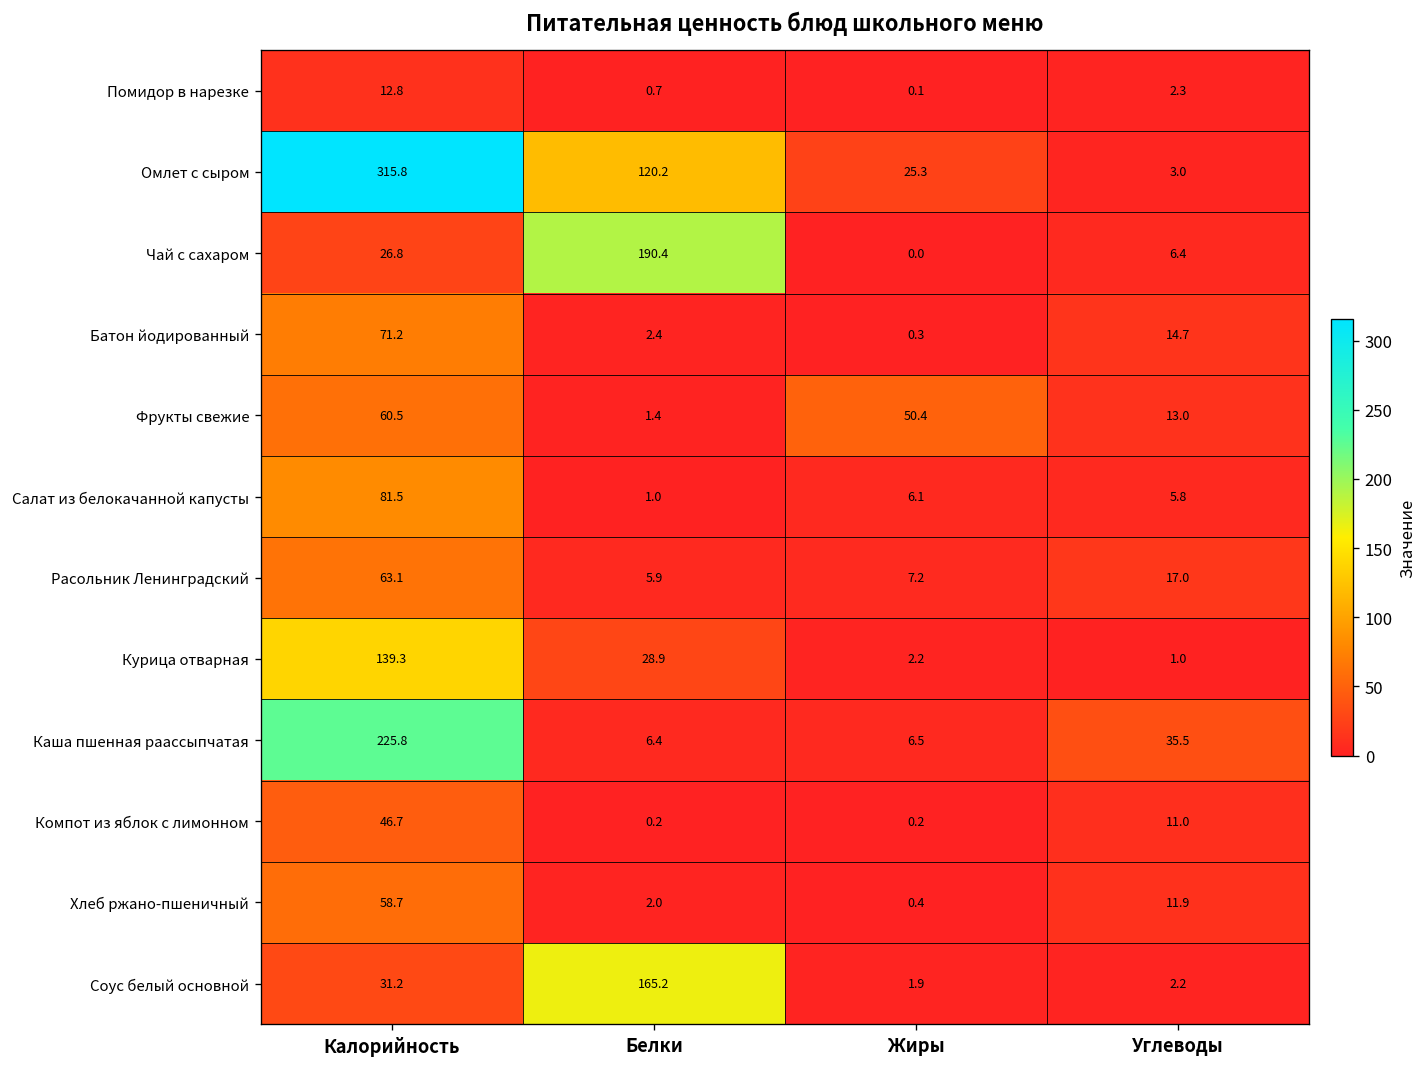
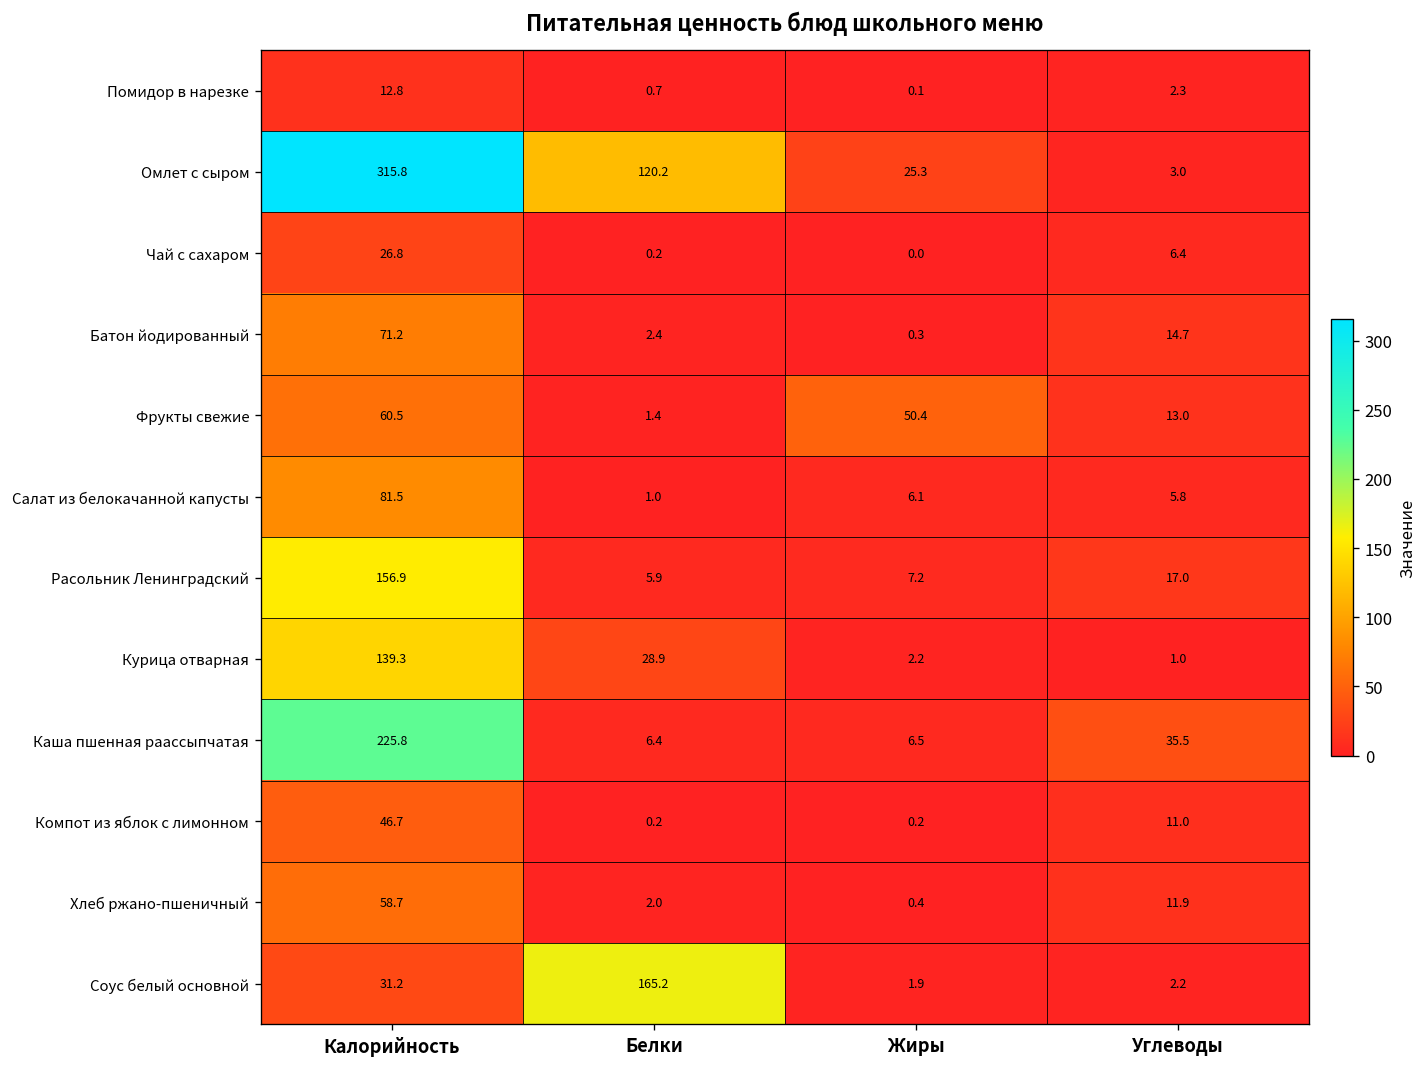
  {
    "Помидор в нарезке": {
      "Калорийность": 12.8,
      "Белки": 0.7,
      "Жиры": 0.1,
      "Углеводы": 2.3
    },
    "Омлет с сыром": {
      "Калорийность": 315.8,
      "Белки": 120.2,
      "Жиры": 25.3,
      "Углеводы": 3.0
    },
    "Чай с сахаром": {
      "Калорийность": 26.8,
-     "Белки": 190.4,
+     "Белки": 0.2,
      "Жиры": 0.0,
      "Углеводы": 6.4
    },
    "Батон йодированный": {
      "Калорийность": 71.2,
      "Белки": 2.4,
      "Жиры": 0.3,
      "Углеводы": 14.7
    },
    "Фрукты свежие": {
      "Калорийность": 60.5,
      "Белки": 1.4,
      "Жиры": 50.4,
      "Углеводы": 13.0
    },
    "Салат из белокачанной капусты": {
      "Калорийность": 81.5,
      "Белки": 1.0,
      "Жиры": 6.1,
      "Углеводы": 5.8
    },
    "Расольник Ленинградский": {
-     "Калорийность": 63.1,
+     "Калорийность": 156.9,
      "Белки": 5.9,
      "Жиры": 7.2,
      "Углеводы": 17.0
    },
    "Курица отварная": {
      "Калорийность": 139.3,
      "Белки": 28.9,
      "Жиры": 2.2,
      "Углеводы": 1.0
    },
    "Каша пшенная раассыпчатая": {
      "Калорийность": 225.8,
      "Белки": 6.4,
      "Жиры": 6.5,
      "Углеводы": 35.5
    },
    "Компот из яблок с лимонном": {
      "Калорийность": 46.7,
      "Белки": 0.2,
      "Жиры": 0.2,
      "Углеводы": 11.0
    },
    "Хлеб ржано-пшеничный": {
      "Калорийность": 58.7,
      "Белки": 2.0,
      "Жиры": 0.4,
      "Углеводы": 11.9
    },
    "Соус белый основной": {
      "Калорийность": 31.2,
      "Белки": 165.2,
      "Жиры": 1.9,
      "Углеводы": 2.2
    }
  }
